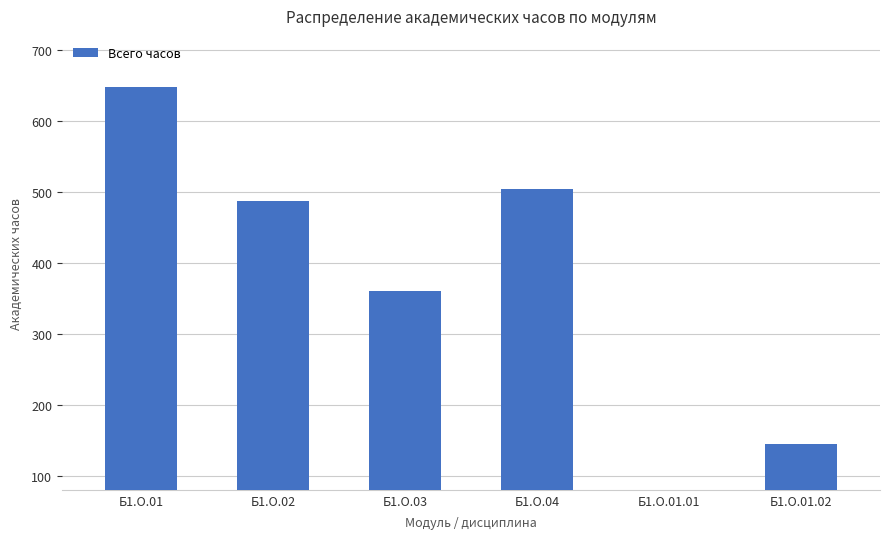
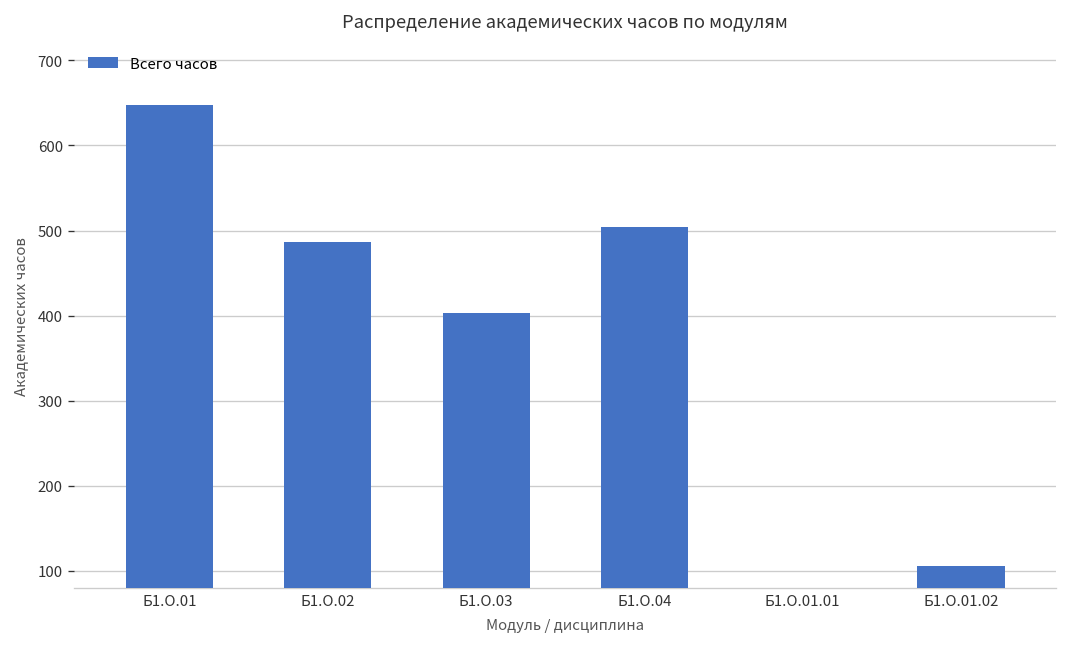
  {
    "Б1.О.01": 650,
    "Б1.О.02": 490,
-   "Б1.О.03": 360,
+   "Б1.О.03": 400,
    "Б1.О.04": 500,
-   "Б1.О.01.02": 140
+   "Б1.О.01.02": 110
  }
